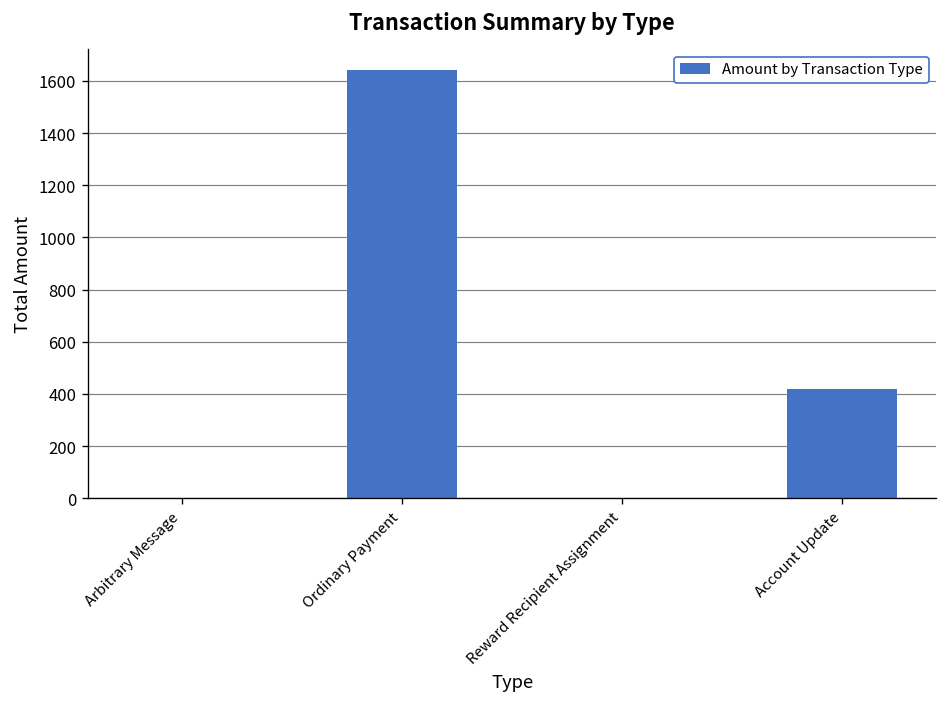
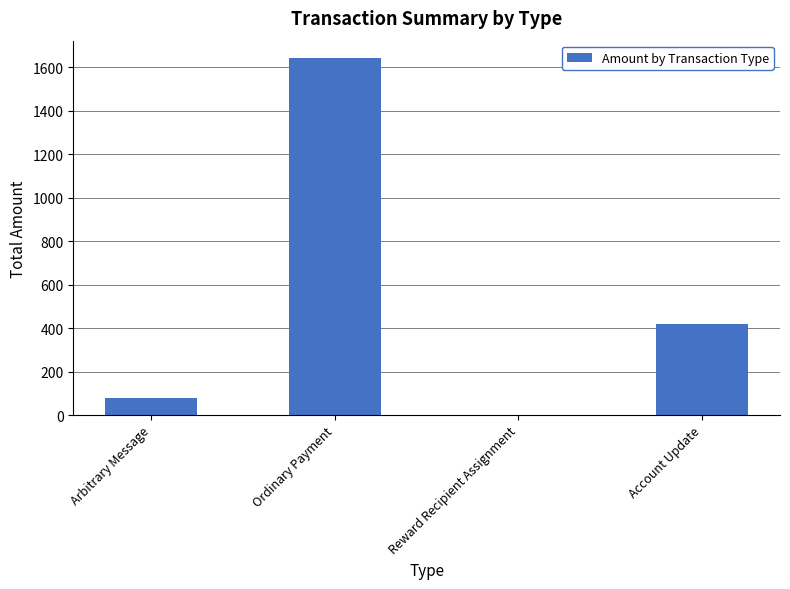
  {
-   "Arbitrary Message": 0,
+   "Arbitrary Message": 80,
    "Ordinary Payment": 1640,
    "Reward Recipient Assignment": 0,
    "Account Update": 420
  }
